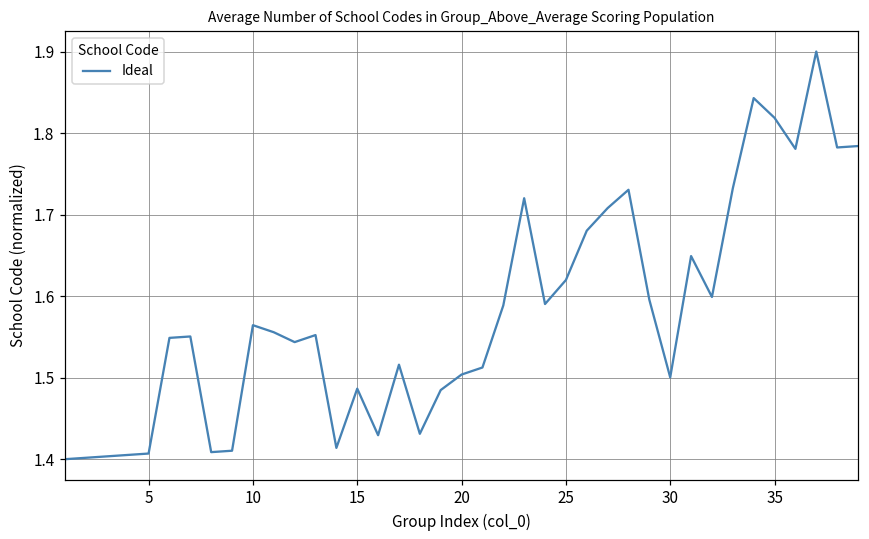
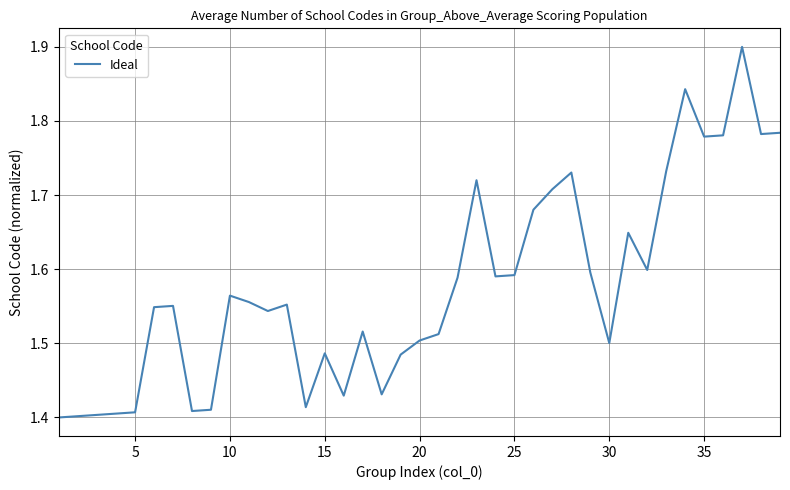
  {
    "5": 1.41,
    "10": 1.56,
    "15": 1.49,
    "20": 1.50,
-   "25": 1.62,
+   "25": 1.59,
    "30": 1.50,
-   "35": 1.82
+   "35": 1.78
  }
